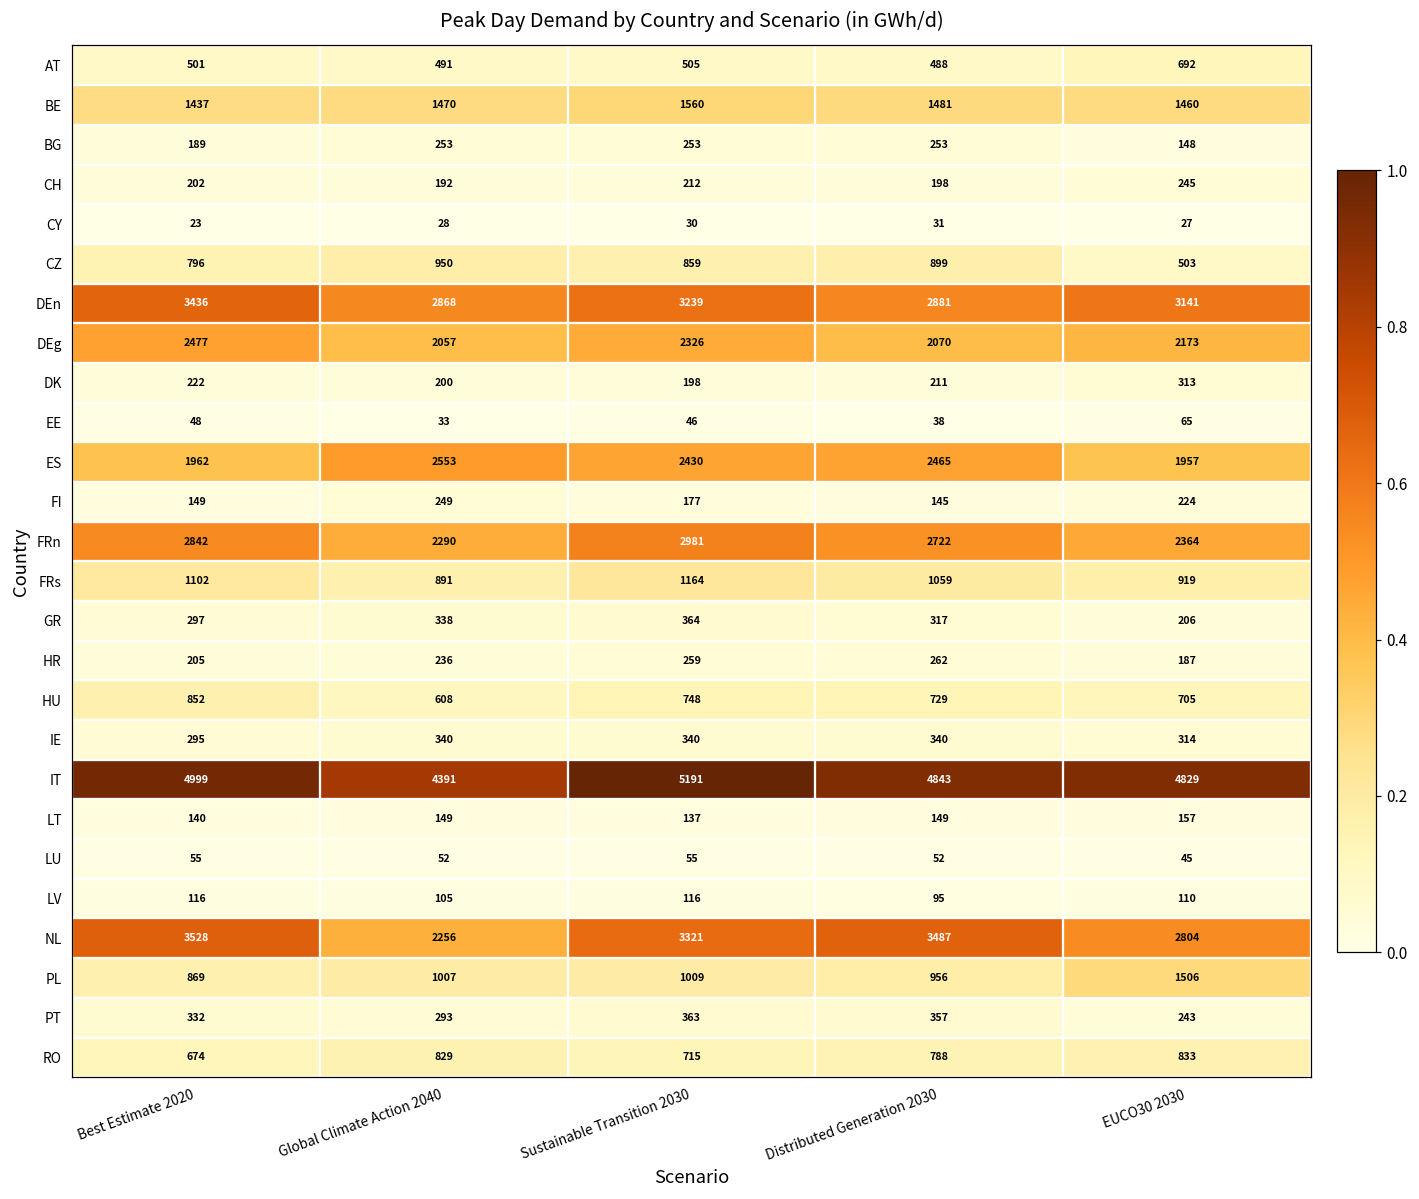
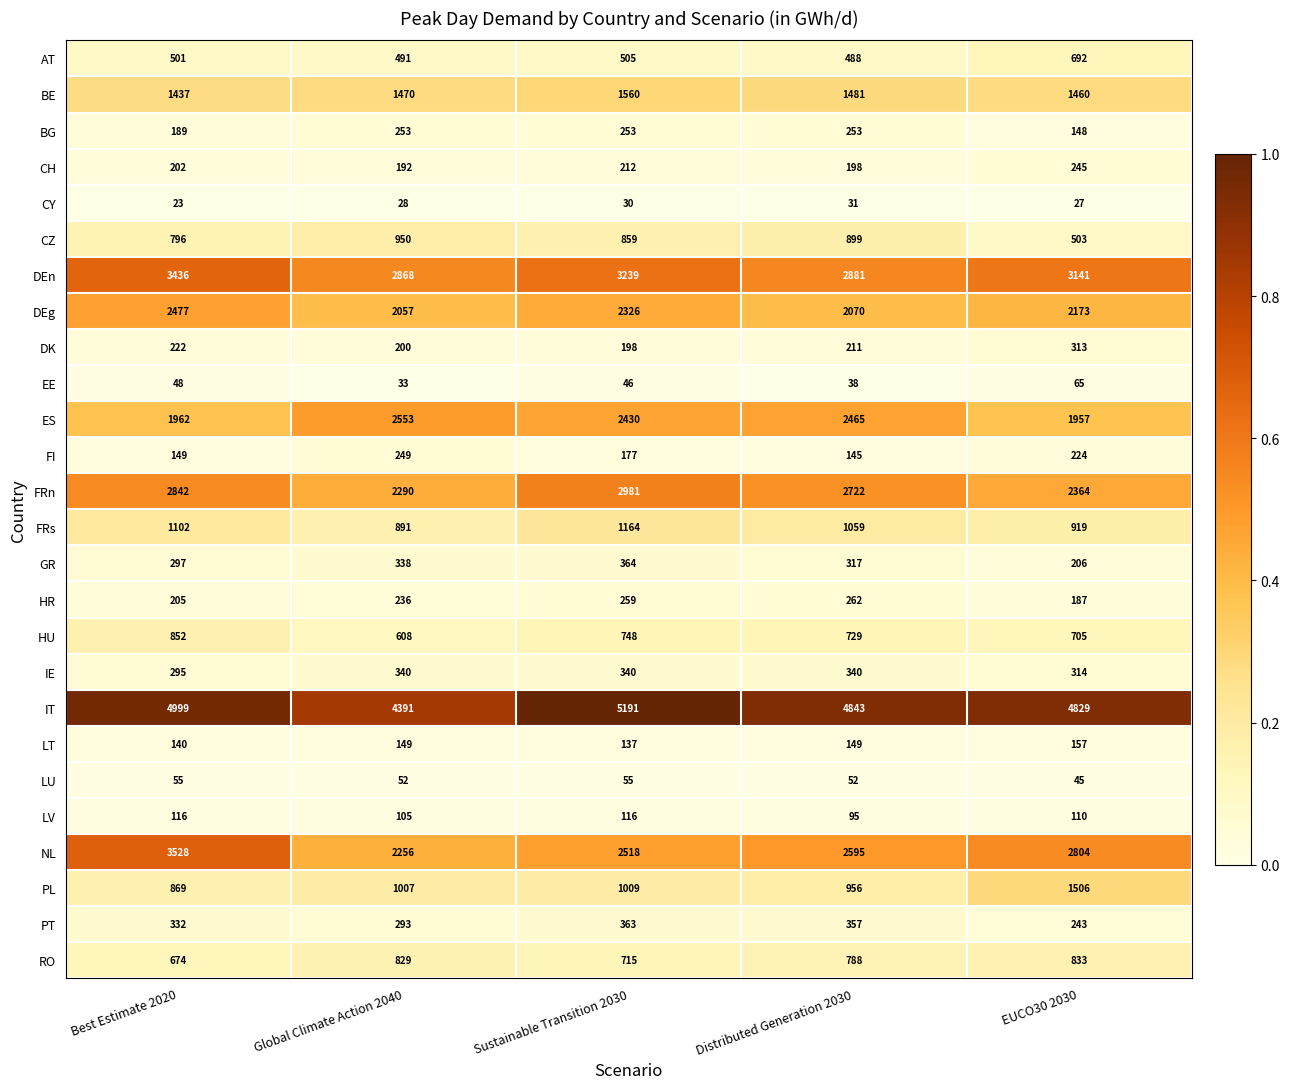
  {
    "AT": {
      "Best Estimate 2020": 501,
      "Global Climate Action 2040": 491,
      "Sustainable Transition 2030": 505,
      "Distributed Generation 2030": 488,
      "EUCO30 2030": 692
    },
    "BE": {
      "Best Estimate 2020": 1437,
      "Global Climate Action 2040": 1470,
      "Sustainable Transition 2030": 1560,
      "Distributed Generation 2030": 1481,
      "EUCO30 2030": 1460
    },
    "BG": {
      "Best Estimate 2020": 189,
      "Global Climate Action 2040": 253,
      "Sustainable Transition 2030": 253,
      "Distributed Generation 2030": 253,
      "EUCO30 2030": 148
    },
    "CH": {
      "Best Estimate 2020": 202,
      "Global Climate Action 2040": 192,
      "Sustainable Transition 2030": 212,
      "Distributed Generation 2030": 198,
      "EUCO30 2030": 245
    },
    "CY": {
      "Best Estimate 2020": 23,
      "Global Climate Action 2040": 28,
      "Sustainable Transition 2030": 30,
      "Distributed Generation 2030": 31,
      "EUCO30 2030": 27
    },
    "CZ": {
      "Best Estimate 2020": 796,
      "Global Climate Action 2040": 950,
      "Sustainable Transition 2030": 859,
      "Distributed Generation 2030": 899,
      "EUCO30 2030": 503
    },
    "DEn": {
      "Best Estimate 2020": 3436,
      "Global Climate Action 2040": 2868,
      "Sustainable Transition 2030": 3239,
      "Distributed Generation 2030": 2881,
      "EUCO30 2030": 3141
    },
    "DEg": {
      "Best Estimate 2020": 2477,
      "Global Climate Action 2040": 2057,
      "Sustainable Transition 2030": 2326,
      "Distributed Generation 2030": 2070,
      "EUCO30 2030": 2173
    },
    "DK": {
      "Best Estimate 2020": 222,
      "Global Climate Action 2040": 200,
      "Sustainable Transition 2030": 198,
      "Distributed Generation 2030": 211,
      "EUCO30 2030": 313
    },
    "EE": {
      "Best Estimate 2020": 48,
      "Global Climate Action 2040": 33,
      "Sustainable Transition 2030": 46,
      "Distributed Generation 2030": 38,
      "EUCO30 2030": 65
    },
    "ES": {
      "Best Estimate 2020": 1962,
      "Global Climate Action 2040": 2553,
      "Sustainable Transition 2030": 2430,
      "Distributed Generation 2030": 2465,
      "EUCO30 2030": 1957
    },
    "FI": {
      "Best Estimate 2020": 149,
      "Global Climate Action 2040": 249,
      "Sustainable Transition 2030": 177,
      "Distributed Generation 2030": 145,
      "EUCO30 2030": 224
    },
    "FRn": {
      "Best Estimate 2020": 2842,
      "Global Climate Action 2040": 2290,
      "Sustainable Transition 2030": 2981,
      "Distributed Generation 2030": 2722,
      "EUCO30 2030": 2364
    },
    "FRs": {
      "Best Estimate 2020": 1102,
      "Global Climate Action 2040": 891,
      "Sustainable Transition 2030": 1164,
      "Distributed Generation 2030": 1059,
      "EUCO30 2030": 919
    },
    "GR": {
      "Best Estimate 2020": 297,
      "Global Climate Action 2040": 338,
      "Sustainable Transition 2030": 364,
      "Distributed Generation 2030": 317,
      "EUCO30 2030": 206
    },
    "HR": {
      "Best Estimate 2020": 205,
      "Global Climate Action 2040": 236,
      "Sustainable Transition 2030": 259,
      "Distributed Generation 2030": 262,
      "EUCO30 2030": 187
    },
    "HU": {
      "Best Estimate 2020": 852,
      "Global Climate Action 2040": 608,
      "Sustainable Transition 2030": 748,
      "Distributed Generation 2030": 729,
      "EUCO30 2030": 705
    },
    "IE": {
      "Best Estimate 2020": 295,
      "Global Climate Action 2040": 340,
      "Sustainable Transition 2030": 340,
      "Distributed Generation 2030": 340,
      "EUCO30 2030": 314
    },
    "IT": {
      "Best Estimate 2020": 4999,
      "Global Climate Action 2040": 4391,
      "Sustainable Transition 2030": 5191,
      "Distributed Generation 2030": 4843,
      "EUCO30 2030": 4829
    },
    "LT": {
      "Best Estimate 2020": 140,
      "Global Climate Action 2040": 149,
      "Sustainable Transition 2030": 137,
      "Distributed Generation 2030": 149,
      "EUCO30 2030": 157
    },
    "LU": {
      "Best Estimate 2020": 55,
      "Global Climate Action 2040": 52,
      "Sustainable Transition 2030": 55,
      "Distributed Generation 2030": 52,
      "EUCO30 2030": 45
    },
    "LV": {
      "Best Estimate 2020": 116,
      "Global Climate Action 2040": 105,
      "Sustainable Transition 2030": 116,
      "Distributed Generation 2030": 95,
      "EUCO30 2030": 110
    },
    "NL": {
      "Best Estimate 2020": 3528,
      "Global Climate Action 2040": 2256,
-     "Sustainable Transition 2030": 3321,
-     "Distributed Generation 2030": 3487,
+     "Sustainable Transition 2030": 2518,
+     "Distributed Generation 2030": 2595,
      "EUCO30 2030": 2804
    },
    "PL": {
      "Best Estimate 2020": 869,
      "Global Climate Action 2040": 1007,
      "Sustainable Transition 2030": 1009,
      "Distributed Generation 2030": 956,
      "EUCO30 2030": 1506
    },
    "PT": {
      "Best Estimate 2020": 332,
      "Global Climate Action 2040": 293,
      "Sustainable Transition 2030": 363,
      "Distributed Generation 2030": 357,
      "EUCO30 2030": 243
    },
    "RO": {
      "Best Estimate 2020": 674,
      "Global Climate Action 2040": 829,
      "Sustainable Transition 2030": 715,
      "Distributed Generation 2030": 788,
      "EUCO30 2030": 833
    }
  }
